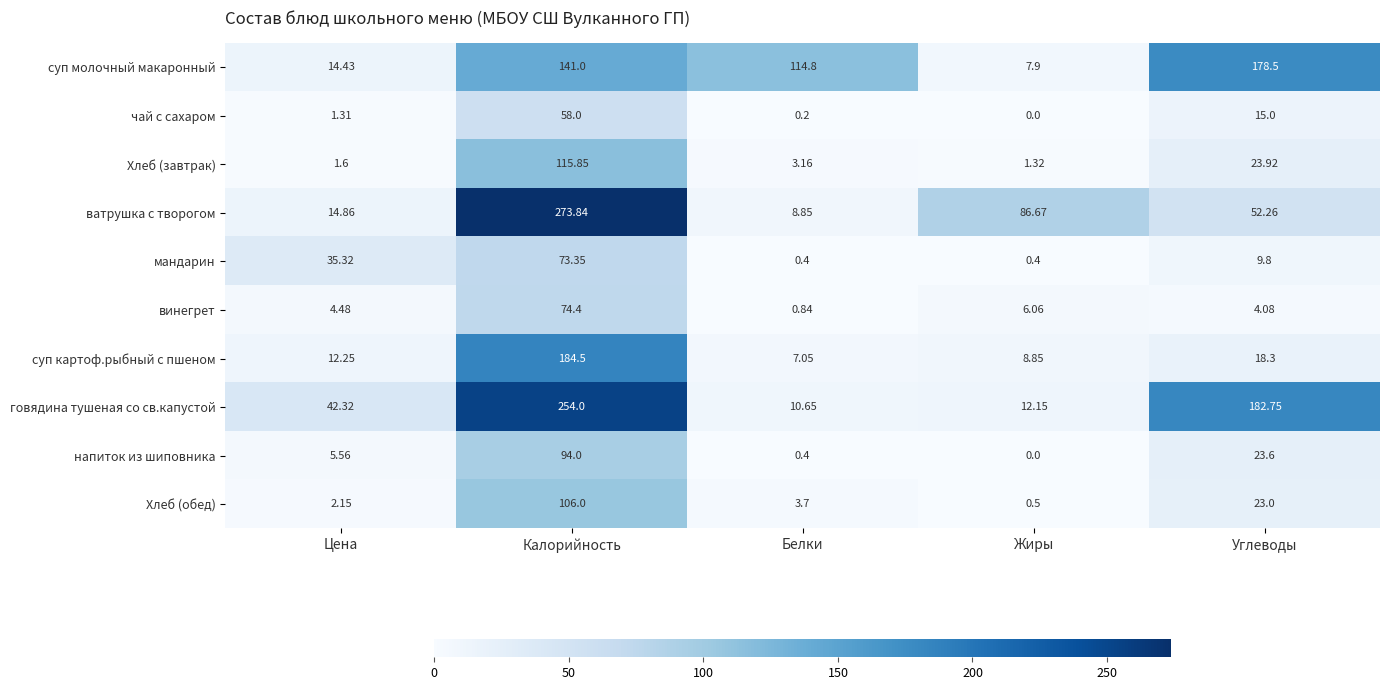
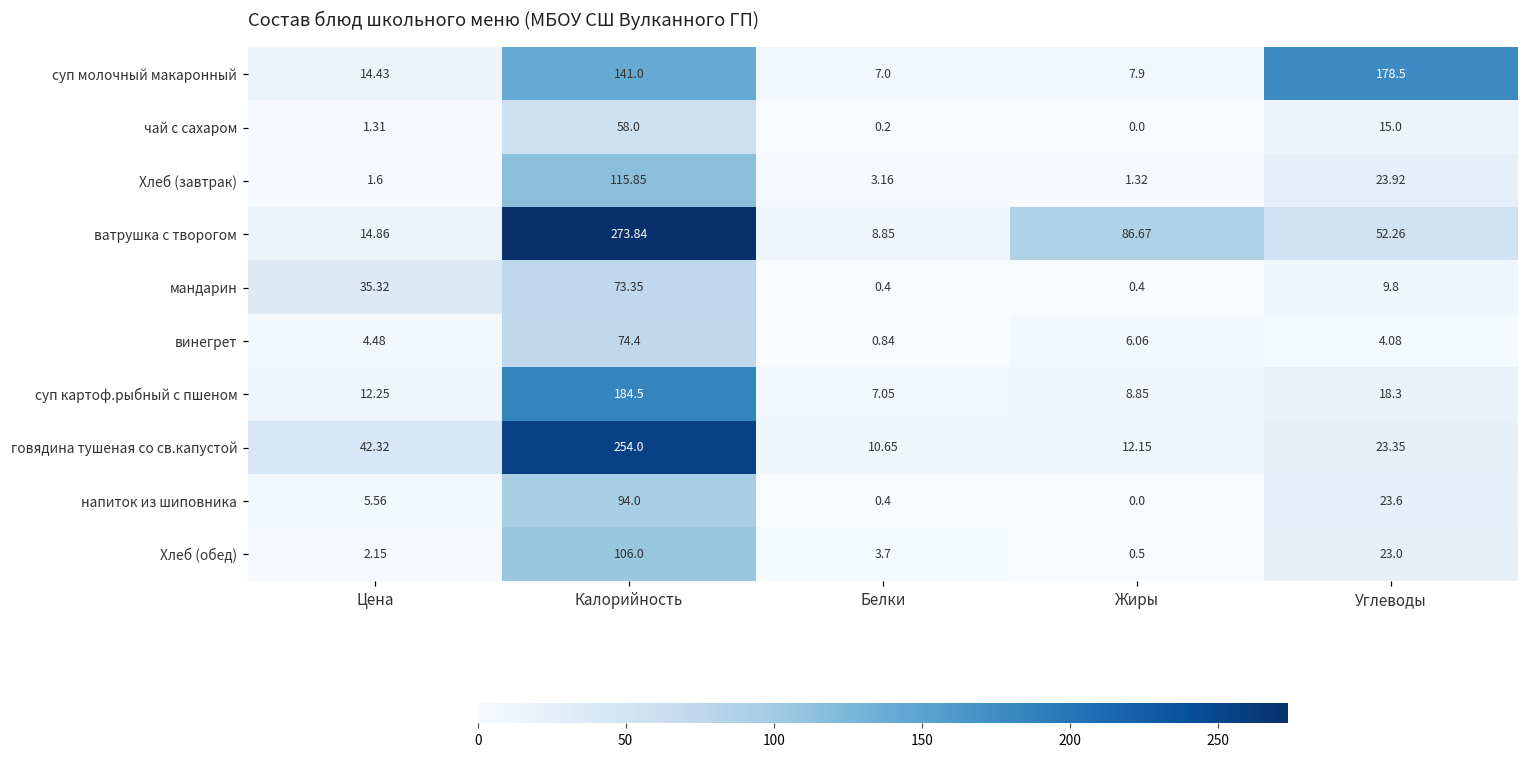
  {
    "суп молочный макаронный": {
      "Цена": 14.43,
      "Калорийность": 141.0,
-     "Белки": 114.8,
+     "Белки": 7.0,
      "Жиры": 7.9,
      "Углеводы": 178.5
    },
    "чай с сахаром": {
      "Цена": 1.31,
      "Калорийность": 58.0,
      "Белки": 0.2,
      "Жиры": 0.0,
      "Углеводы": 15.0
    },
    "Хлеб (завтрак)": {
      "Цена": 1.6,
      "Калорийность": 115.85,
      "Белки": 3.16,
      "Жиры": 1.32,
      "Углеводы": 23.92
    },
    "ватрушка с творогом": {
      "Цена": 14.86,
      "Калорийность": 273.84,
      "Белки": 8.85,
      "Жиры": 86.67,
      "Углеводы": 52.26
    },
    "мандарин": {
      "Цена": 35.32,
      "Калорийность": 73.35,
      "Белки": 0.4,
      "Жиры": 0.4,
      "Углеводы": 9.8
    },
    "винегрет": {
      "Цена": 4.48,
      "Калорийность": 74.4,
      "Белки": 0.84,
      "Жиры": 6.06,
      "Углеводы": 4.08
    },
    "суп картоф.рыбный с пшеном": {
      "Цена": 12.25,
      "Калорийность": 184.5,
      "Белки": 7.05,
      "Жиры": 8.85,
      "Углеводы": 18.3
    },
    "говядина тушеная со св.капустой": {
      "Цена": 42.32,
      "Калорийность": 254.0,
      "Белки": 10.65,
      "Жиры": 12.15,
-     "Углеводы": 182.75
+     "Углеводы": 23.35
    },
    "напиток из шиповника": {
      "Цена": 5.56,
      "Калорийность": 94.0,
      "Белки": 0.4,
      "Жиры": 0.0,
      "Углеводы": 23.6
    },
    "Хлеб (обед)": {
      "Цена": 2.15,
      "Калорийность": 106.0,
      "Белки": 3.7,
      "Жиры": 0.5,
      "Углеводы": 23.0
    }
  }
